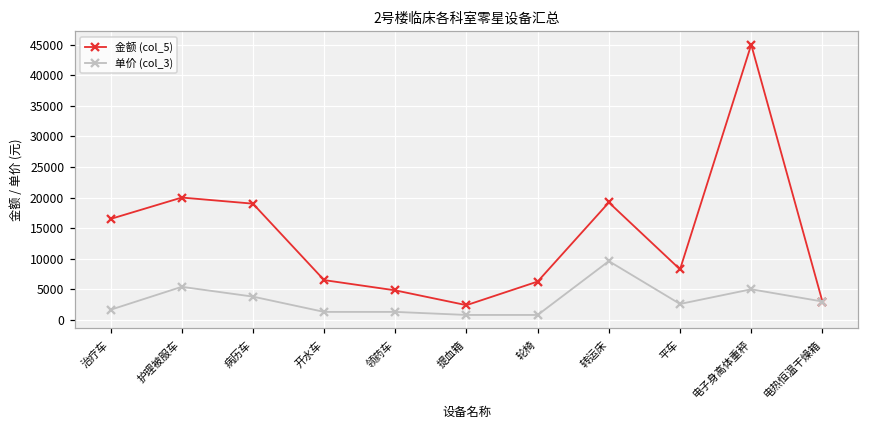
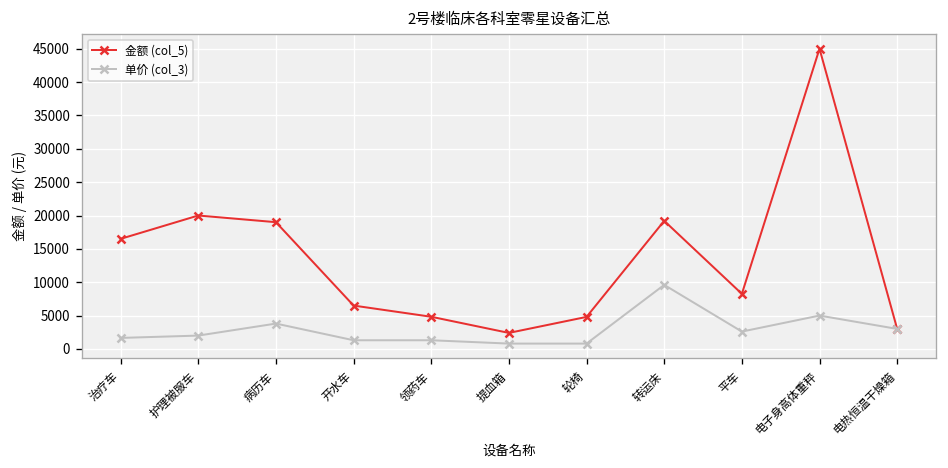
  {
    "金额 (col_5)": {
      "治疗车": 17000,
      "护理被服车": 20000,
      "病历车": 19000,
      "开水车": 7000,
      "领药车": 5000,
      "提血箱": 2000,
-     "轮椅": 6000,
+     "轮椅": 5000,
      "转运床": 19000,
      "平车": 8000,
      "电子身高体重秤": 45000
    },
    "单价 (col_3)": {
      "治疗车": 2000,
-     "护理被服车": 5000,
+     "护理被服车": 2000,
      "病历车": 4000,
      "开水车": 1000,
      "领药车": 1000,
      "提血箱": 1000,
      "轮椅": 1000,
      "转运床": 10000,
      "平车": 3000,
      "电子身高体重秤": 5000
    }
  }
